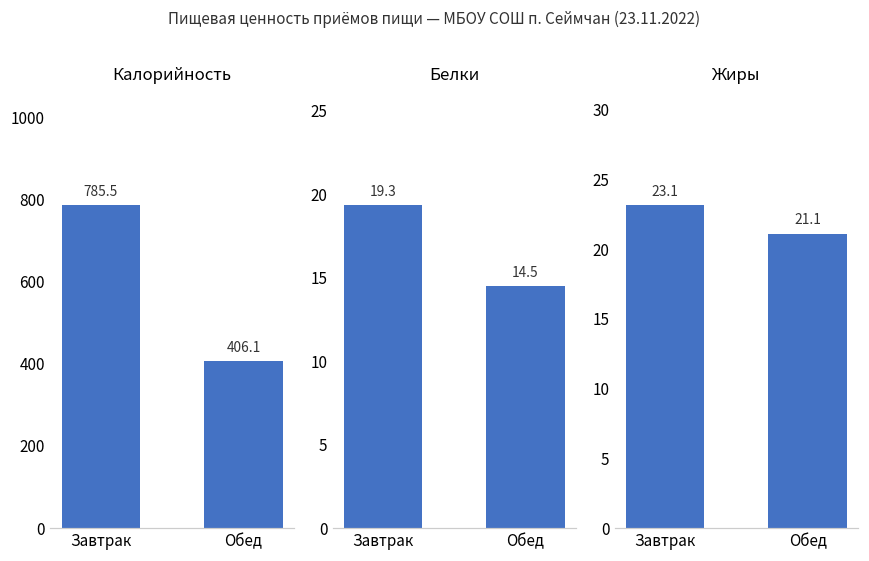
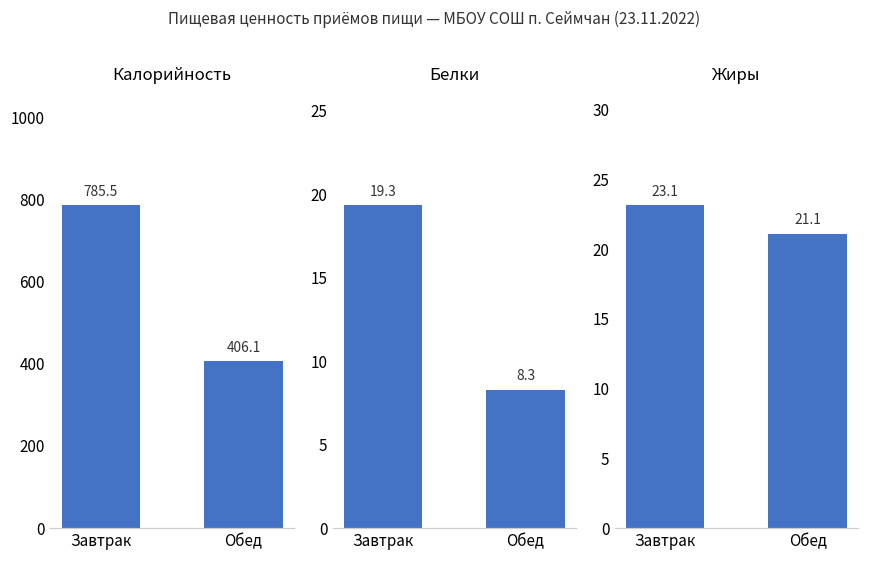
  {
    "Калорийность": {
      "Завтрак": 785.5,
      "Обед": 406.1
    },
    "Белки": {
      "Завтрак": 19.3,
-     "Обед": 14.5
+     "Обед": 8.3
    },
    "Жиры": {
      "Завтрак": 23.1,
      "Обед": 21.1
    }
  }
